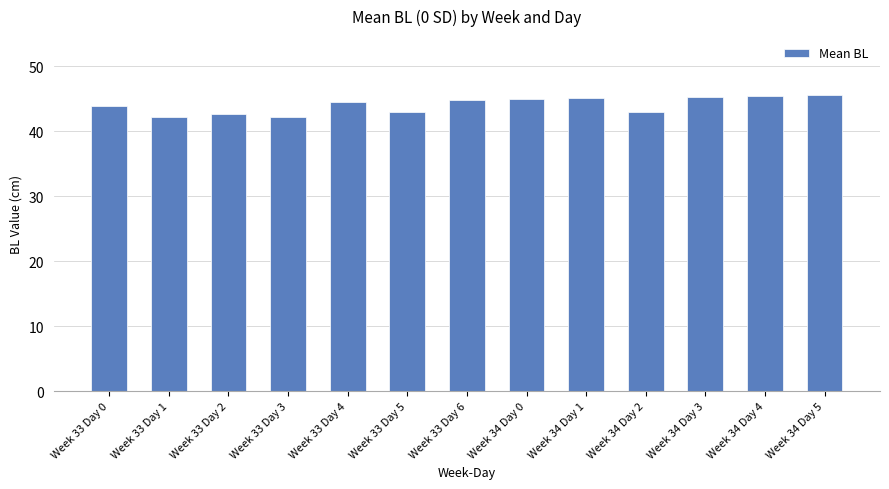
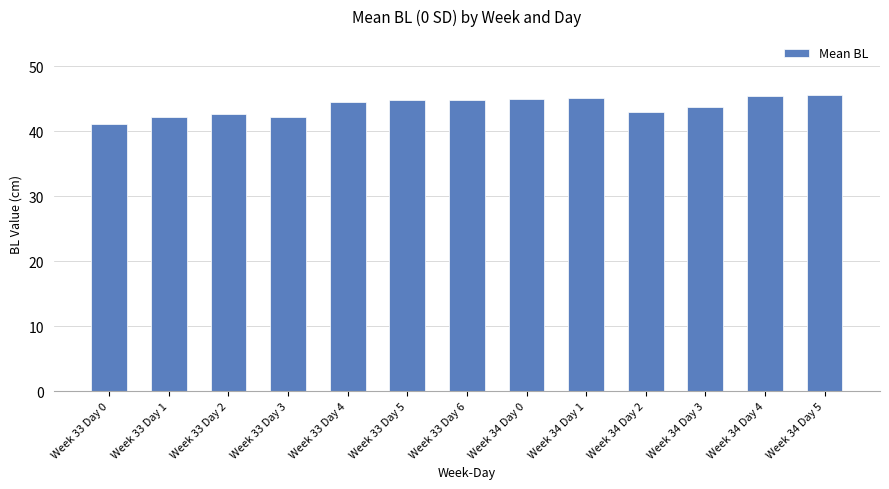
  {
-   "Week 33 Day 0": 44,
+   "Week 33 Day 0": 41,
    "Week 33 Day 1": 42,
    "Week 33 Day 2": 43,
    "Week 33 Day 3": 42,
    "Week 33 Day 4": 45,
-   "Week 33 Day 5": 43,
+   "Week 33 Day 5": 45,
    "Week 33 Day 6": 45,
    "Week 34 Day 0": 45,
    "Week 34 Day 1": 45,
    "Week 34 Day 2": 43,
-   "Week 34 Day 3": 45,
+   "Week 34 Day 3": 44,
    "Week 34 Day 4": 45,
    "Week 34 Day 5": 46
  }
